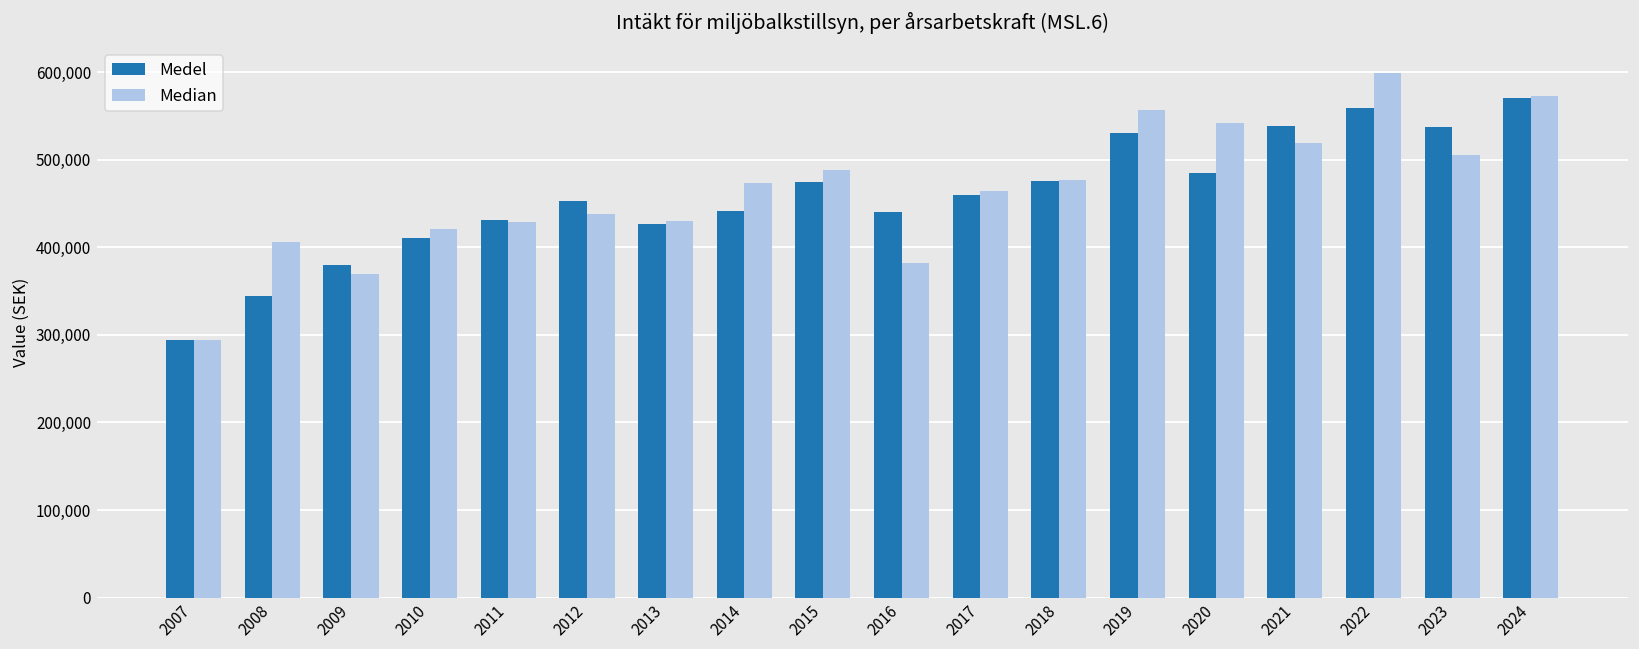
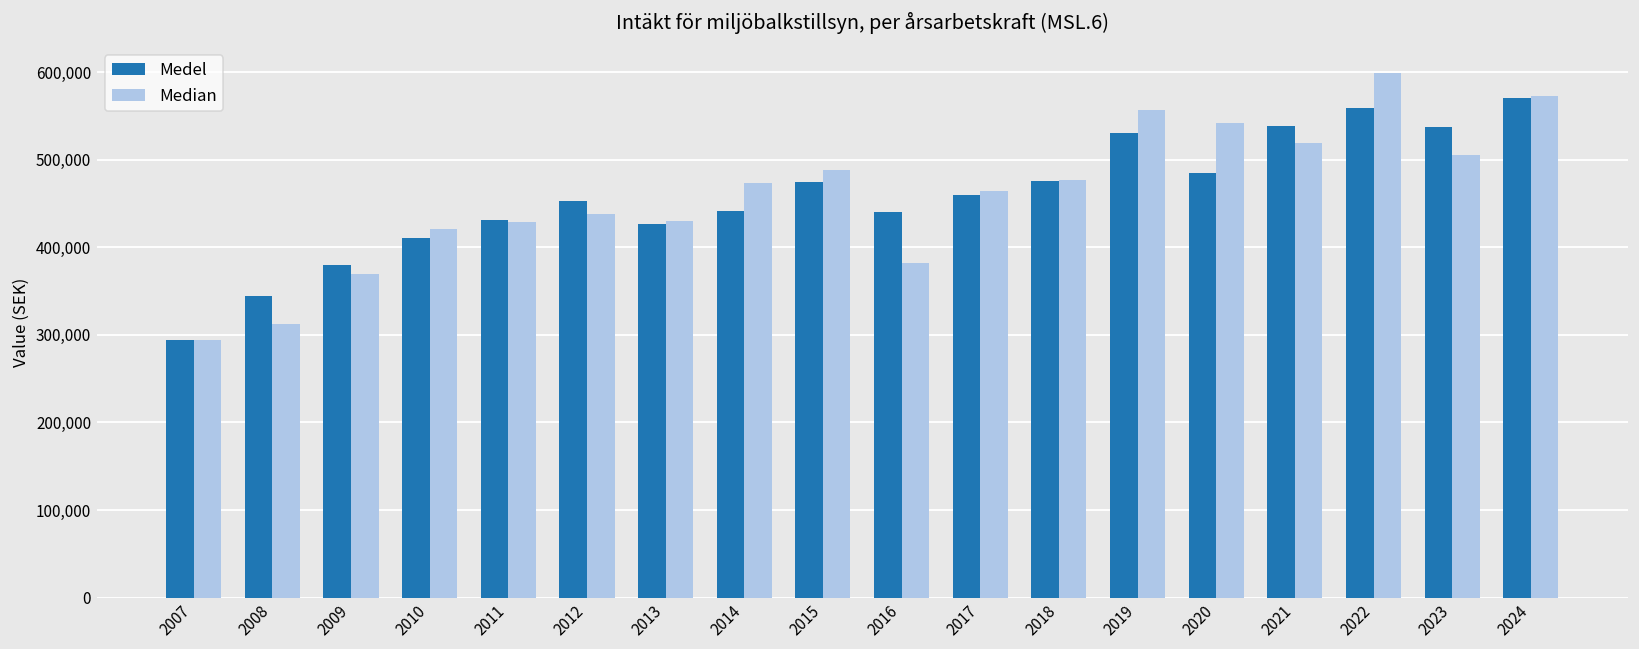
  {
    "Medel": {
      "2007": "290,000",
      "2008": "340,000",
      "2009": "380,000",
      "2010": "410,000",
      "2011": "430,000",
      "2012": "450,000",
      "2013": "430,000",
      "2014": "440,000",
      "2015": "470,000",
      "2016": "440,000",
      "2017": "460,000",
      "2018": "480,000",
      "2019": "530,000",
      "2020": "490,000",
      "2021": "540,000",
      "2022": "560,000",
      "2023": "540,000",
      "2024": "570,000"
    },
    "Median": {
      "2007": "290,000",
-     "2008": "410,000",
+     "2008": "310,000",
      "2009": "370,000",
      "2010": "420,000",
      "2011": "430,000",
      "2012": "440,000",
      "2013": "430,000",
      "2014": "470,000",
      "2015": "490,000",
      "2016": "380,000",
      "2017": "460,000",
      "2018": "480,000",
      "2019": "560,000",
      "2020": "540,000",
      "2021": "520,000",
      "2022": "600,000",
      "2023": "510,000",
      "2024": "570,000"
    }
  }
